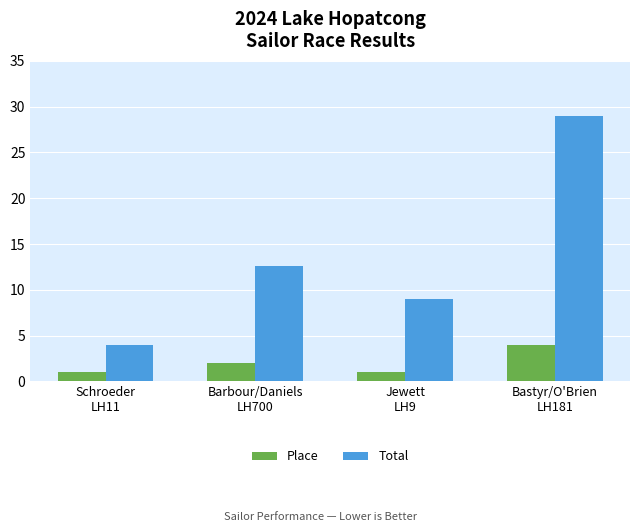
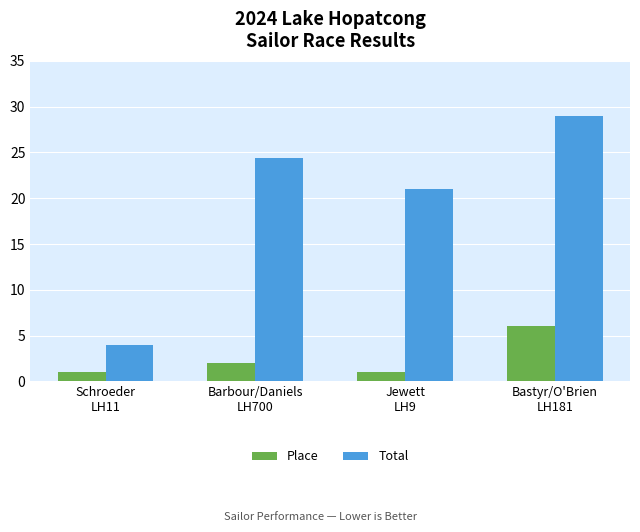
  {
    "Place": {
      "Schroeder LH11": 1,
      "Barbour/Daniels LH700": 2,
      "Jewett LH9": 1,
-     "Bastyr/O'Brien LH181": 4
+     "Bastyr/O'Brien LH181": 6
    },
    "Total": {
      "Schroeder LH11": 4,
-     "Barbour/Daniels LH700": 13,
-     "Jewett LH9": 9,
+     "Barbour/Daniels LH700": 24,
+     "Jewett LH9": 21,
      "Bastyr/O'Brien LH181": 29
    }
  }
